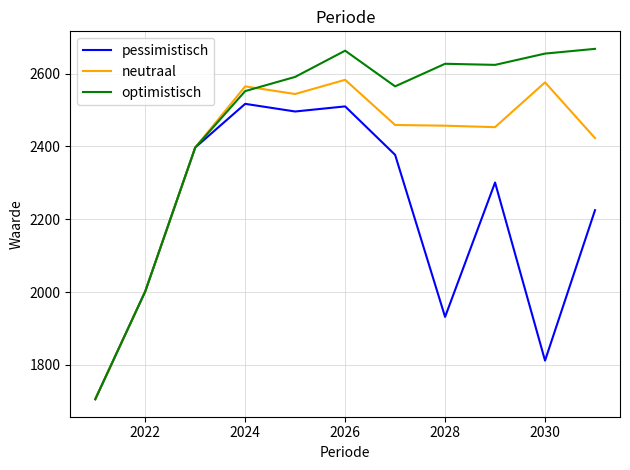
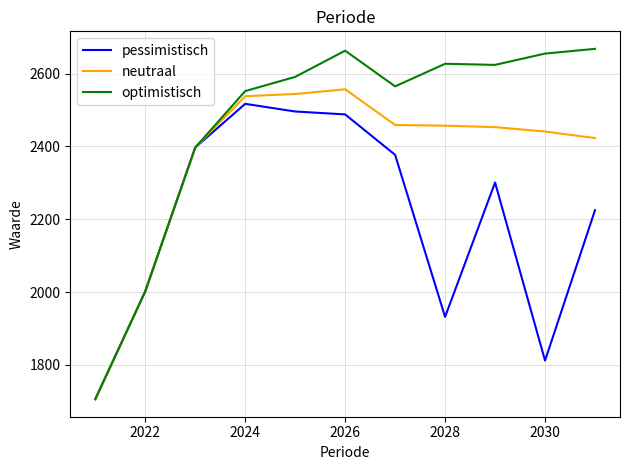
  {
    "pessimistisch": {
      "2024": 2520,
-     "2026": 2510,
+     "2026": 2490,
      "2028": 1930,
      "2030": 1810
    },
    "neutraal": {
-     "2024": 2570,
-     "2026": 2580,
+     "2024": 2540,
+     "2026": 2560,
      "2028": 2460,
-     "2030": 2580
+     "2030": 2440
    },
    "optimistisch": {
      "2024": 2550,
      "2026": 2660,
      "2028": 2630,
      "2030": 2660
    }
  }
